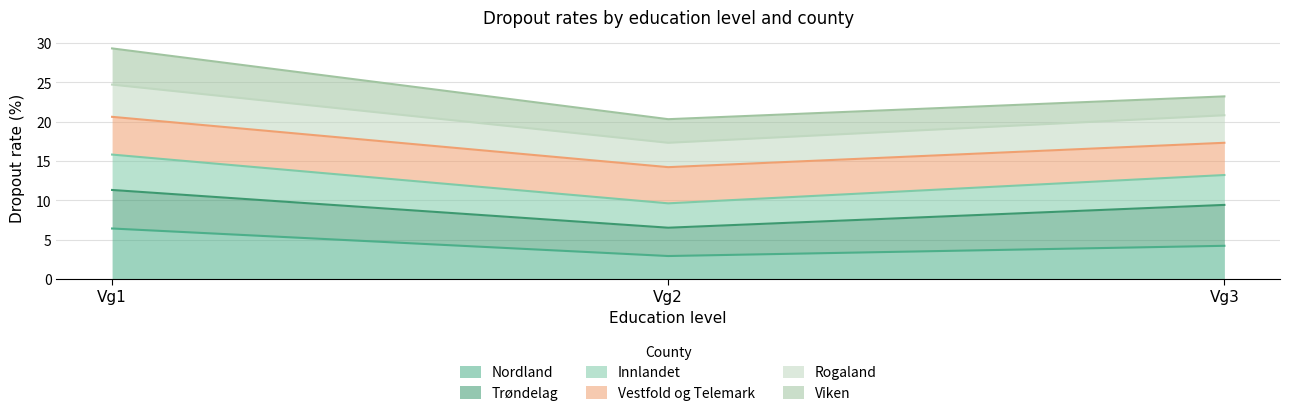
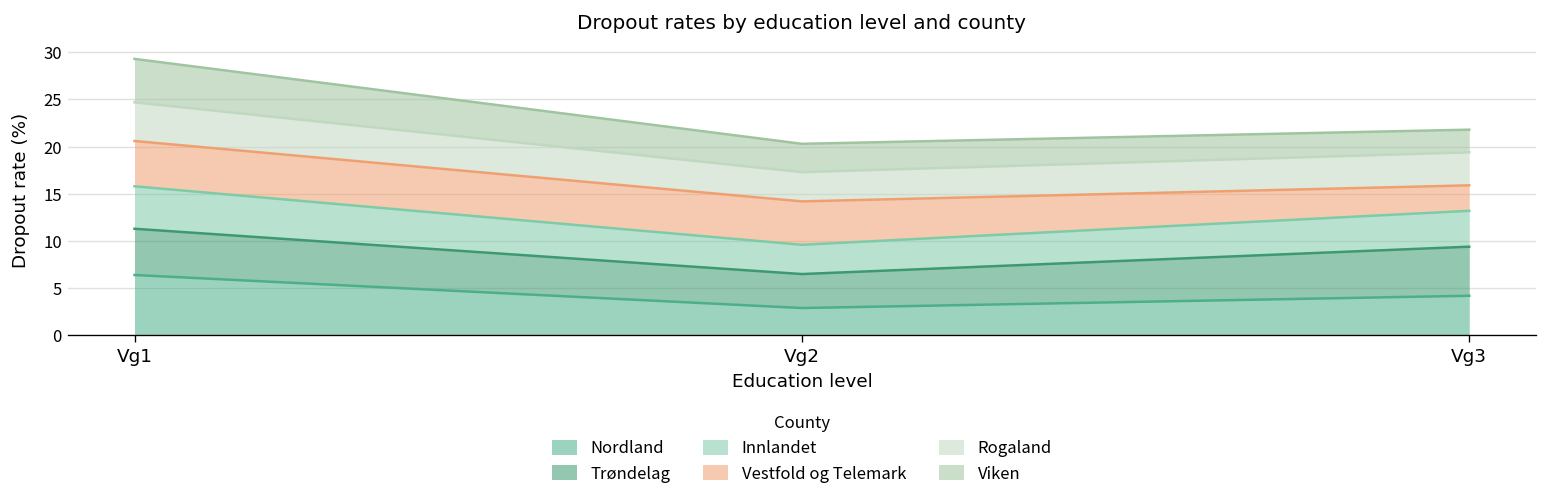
  {
    "Vestfold og Telemark": {
      "Vg1": 5,
      "Vg2": 5,
-     "Vg3": 4
+     "Vg3": 3
    }
  }
